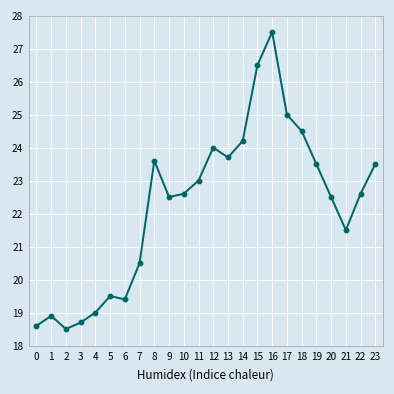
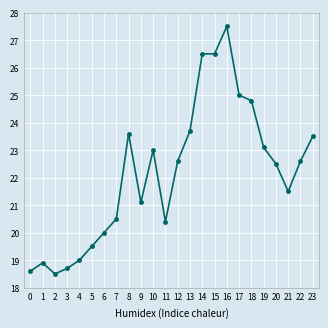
  {
    "0": 18.6,
    "1": 18.9,
    "2": 18.5,
    "3": 18.7,
    "4": 19.0,
    "5": 19.5,
-   "6": 19.4,
+   "6": 20.0,
    "7": 20.5,
    "8": 23.6,
-   "9": 22.5,
-   "10": 22.6,
-   "11": 23.0,
-   "12": 24.0,
+   "9": 21.1,
+   "10": 23.0,
+   "11": 20.4,
+   "12": 22.6,
    "13": 23.7,
-   "14": 24.2,
+   "14": 26.5,
    "15": 26.5,
    "16": 27.5,
    "17": 25.0,
-   "18": 24.5,
-   "19": 23.5,
+   "18": 24.8,
+   "19": 23.1,
    "20": 22.5,
    "21": 21.5,
    "22": 22.6,
    "23": 23.5
  }
